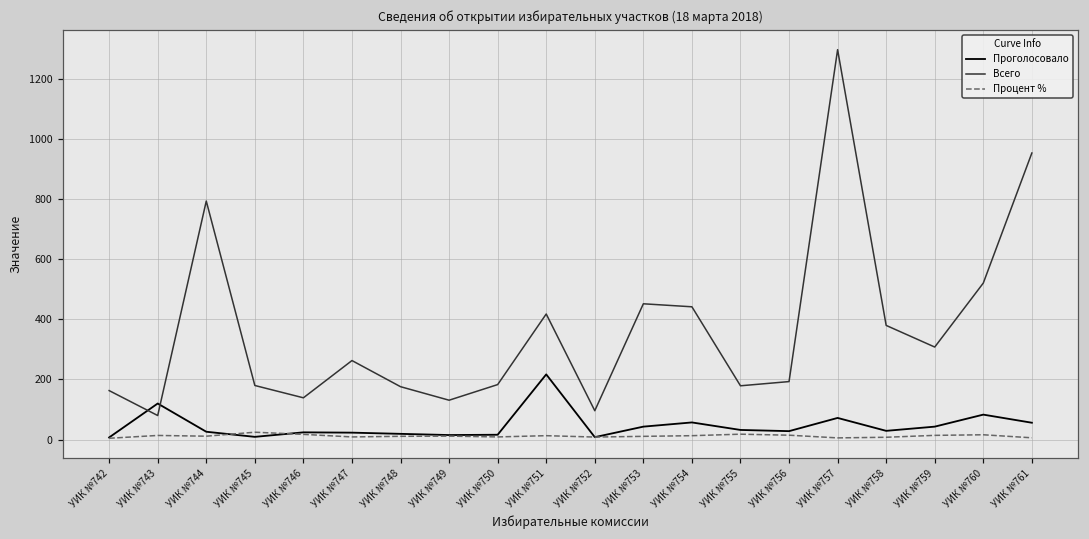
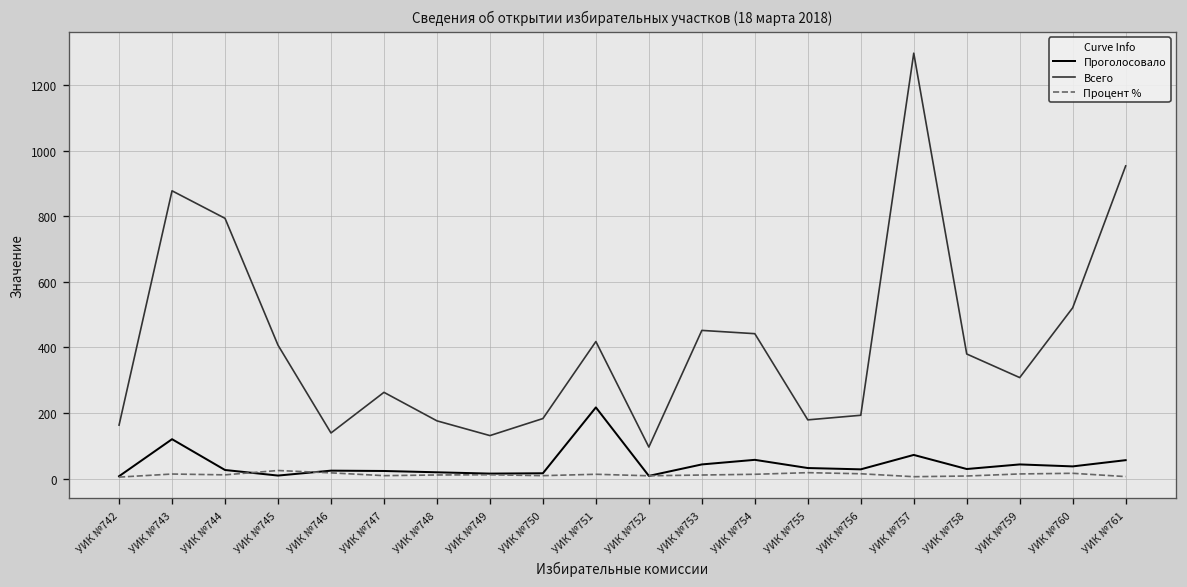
  {
    "Проголосовало": {
      "УИК №743": 120,
      "УИК №744": 30,
      "УИК №745": 10,
      "УИК №747": 20,
      "УИК №751": 220,
      "УИК №753": 40,
      "УИК №754": 60,
      "УИК №755": 30,
      "УИК №756": 30,
      "УИК №757": 70,
      "УИК №758": 30,
      "УИК №759": 40,
-     "УИК №760": 80,
+     "УИК №760": 40,
      "УИК №761": 60
    },
    "Всего": {
      "УИК №742": 160,
-     "УИК №743": 80,
+     "УИК №743": 880,
      "УИК №744": 790,
-     "УИК №745": 180,
+     "УИК №745": 410,
      "УИК №746": 140,
      "УИК №747": 260,
      "УИК №748": 180,
      "УИК №749": 130,
      "УИК №750": 180,
      "УИК №751": 420,
      "УИК №752": 100,
      "УИК №753": 450,
      "УИК №754": 440,
      "УИК №755": 180,
      "УИК №756": 190,
      "УИК №757": 1300,
      "УИК №758": 380,
      "УИК №759": 310,
      "УИК №760": 520,
      "УИК №761": 950
    },
    "Процент %": {
      "УИК №743": 10,
      "УИК №744": 10,
      "УИК №745": 20,
      "УИК №747": 10,
      "УИК №751": 10,
      "УИК №753": 10,
      "УИК №754": 10,
      "УИК №755": 20,
      "УИК №756": 10,
      "УИК №757": 10,
      "УИК №758": 10,
      "УИК №759": 10,
      "УИК №760": 20,
      "УИК №761": 10
    }
  }
